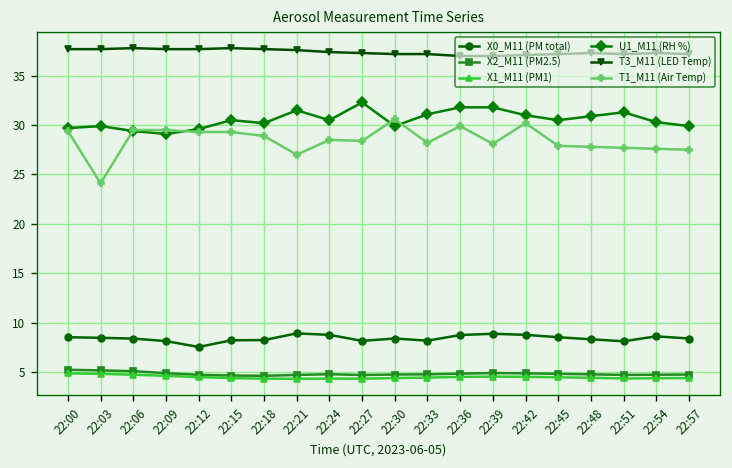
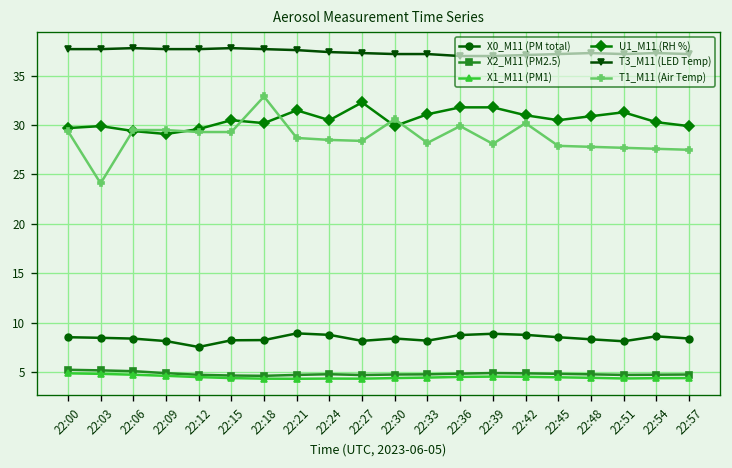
  {
    "X1_M11 (PM1)": {
      "22:00": 5,
      "22:03": 5,
      "22:06": 5,
      "22:21": 4,
      "22:24": 4,
      "22:27": 4,
      "22:30": 4,
      "22:33": 4,
      "22:36": 4,
      "22:39": 5,
      "22:42": 5,
      "22:45": 4,
      "22:48": 4,
      "22:51": 4,
      "22:54": 4,
      "22:57": 4
    },
    "T1_M11 (Air Temp)": {
      "22:03": 24,
      "22:09": 30,
      "22:15": 29,
-     "22:18": 29,
-     "22:21": 27,
+     "22:18": 33,
+     "22:21": 29,
      "22:24": 29,
      "22:27": 28,
      "22:30": 31,
      "22:33": 28,
      "22:36": 30,
      "22:39": 28,
      "22:42": 30,
      "22:45": 28,
      "22:48": 28,
      "22:51": 28,
      "22:54": 28,
      "22:57": 28
    }
  }
